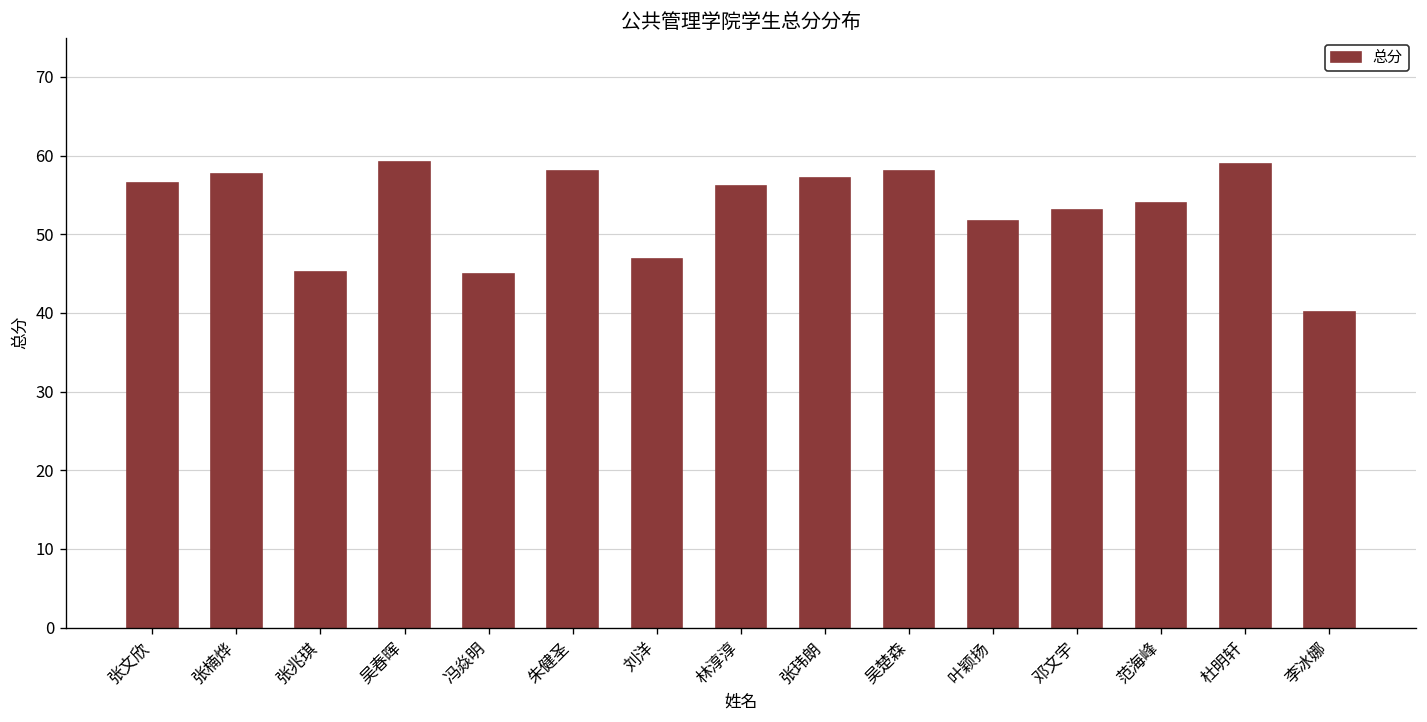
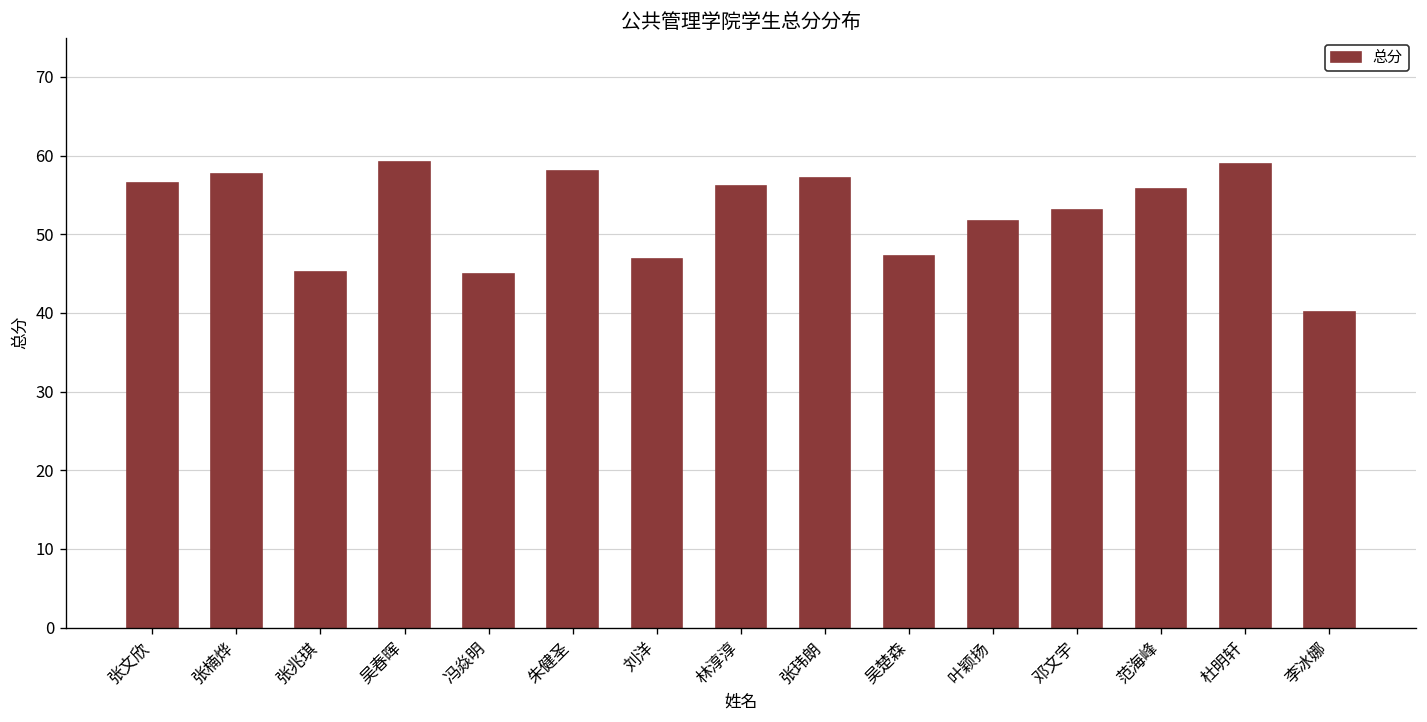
  {
    "张文欣": 57,
    "张楠烨": 58,
    "张兆琪": 45,
    "吴春晖": 59,
    "冯焱明": 45,
    "朱健圣": 58,
    "刘洋": 47,
    "林淳淳": 56,
    "张玮朗": 57,
-   "吴楚森": 58,
+   "吴楚森": 47,
    "叶颖扬": 52,
    "邓文宇": 53,
-   "范海峰": 54,
+   "范海峰": 56,
    "杜明轩": 59,
    "李冰娜": 40
  }
